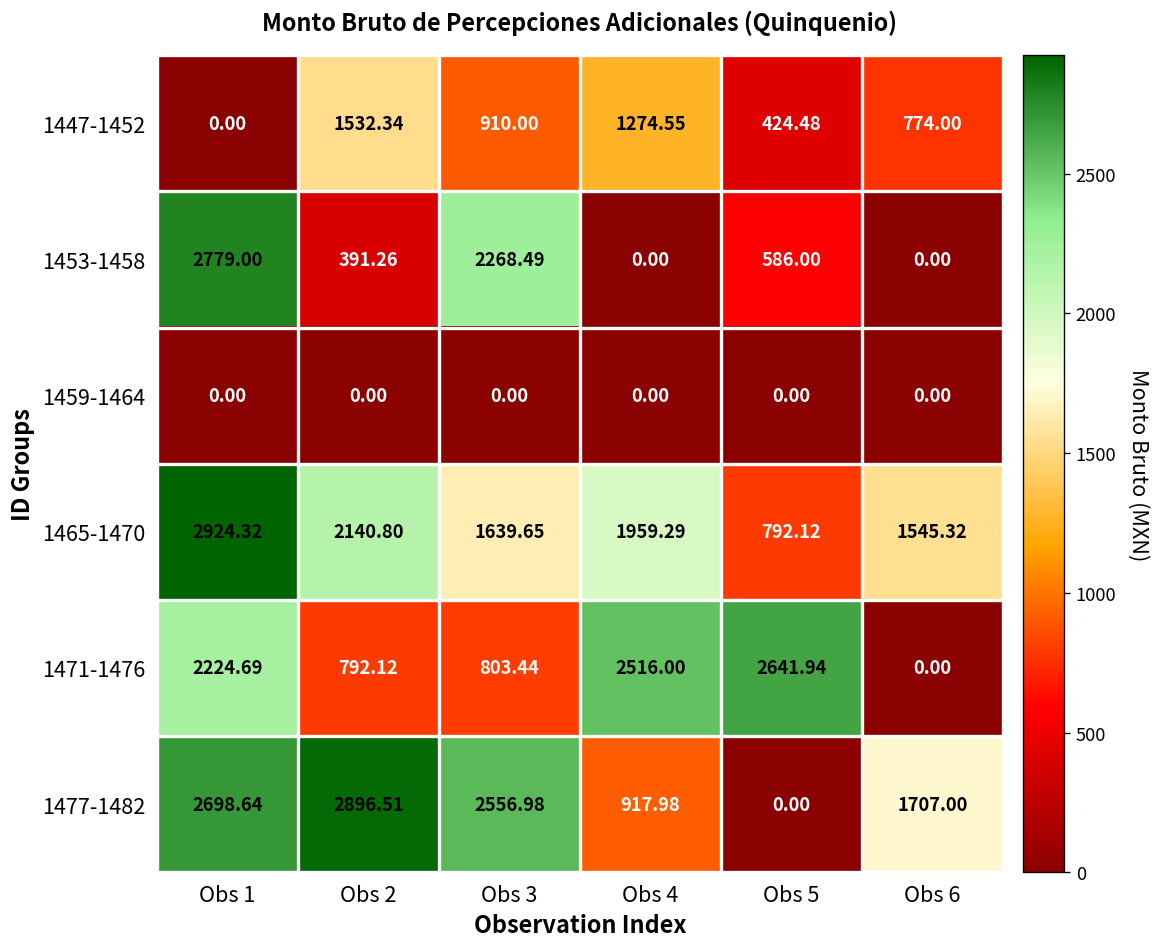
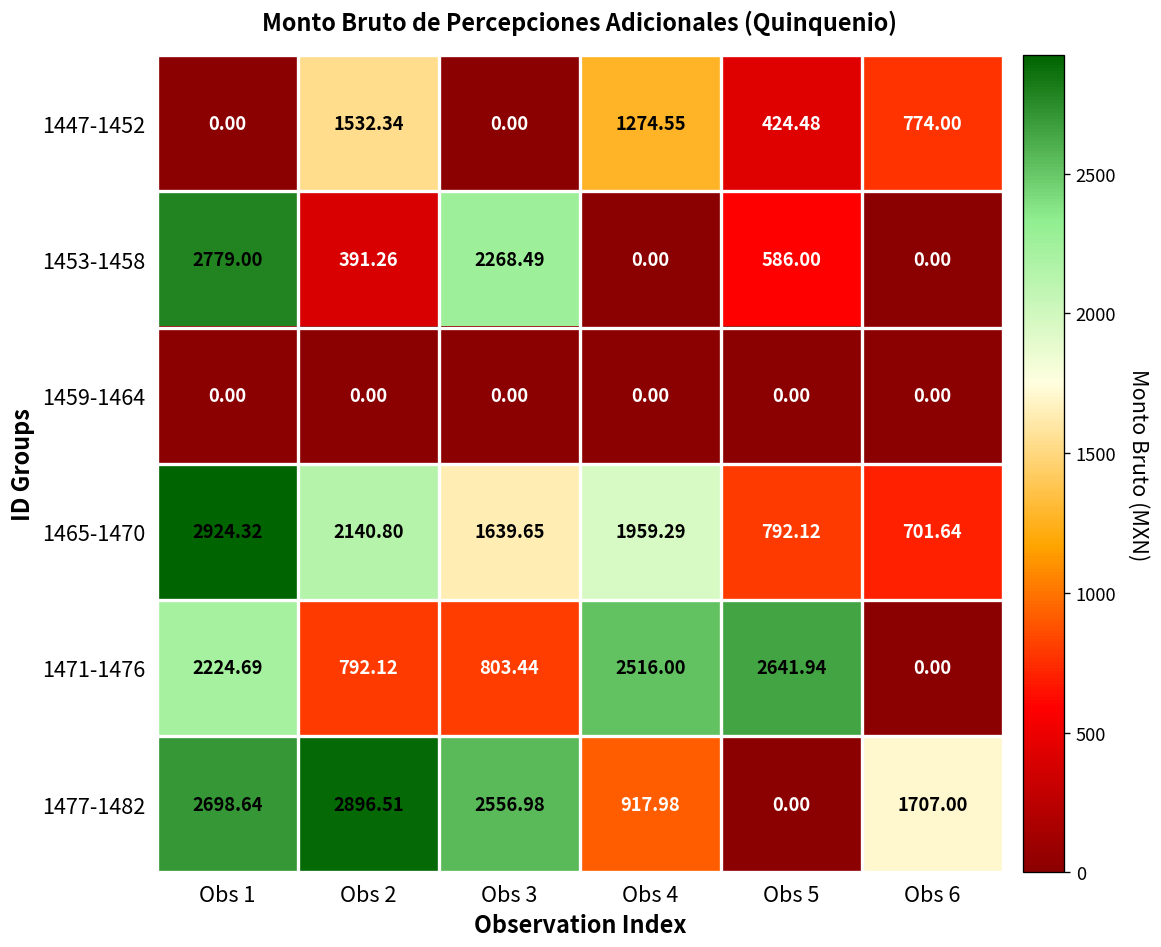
  {
    "1447-1452": {
      "Obs 1": 0.00,
      "Obs 2": 1532.34,
-     "Obs 3": 910.00,
+     "Obs 3": 0.00,
      "Obs 4": 1274.55,
      "Obs 5": 424.48,
      "Obs 6": 774.00
    },
    "1453-1458": {
      "Obs 1": 2779.00,
      "Obs 2": 391.26,
      "Obs 3": 2268.49,
      "Obs 4": 0.00,
      "Obs 5": 586.00,
      "Obs 6": 0.00
    },
    "1459-1464": {
      "Obs 1": 0.00,
      "Obs 2": 0.00,
      "Obs 3": 0.00,
      "Obs 4": 0.00,
      "Obs 5": 0.00,
      "Obs 6": 0.00
    },
    "1465-1470": {
      "Obs 1": 2924.32,
      "Obs 2": 2140.80,
      "Obs 3": 1639.65,
      "Obs 4": 1959.29,
      "Obs 5": 792.12,
-     "Obs 6": 1545.32
+     "Obs 6": 701.64
    },
    "1471-1476": {
      "Obs 1": 2224.69,
      "Obs 2": 792.12,
      "Obs 3": 803.44,
      "Obs 4": 2516.00,
      "Obs 5": 2641.94,
      "Obs 6": 0.00
    },
    "1477-1482": {
      "Obs 1": 2698.64,
      "Obs 2": 2896.51,
      "Obs 3": 2556.98,
      "Obs 4": 917.98,
      "Obs 5": 0.00,
      "Obs 6": 1707.00
    }
  }
